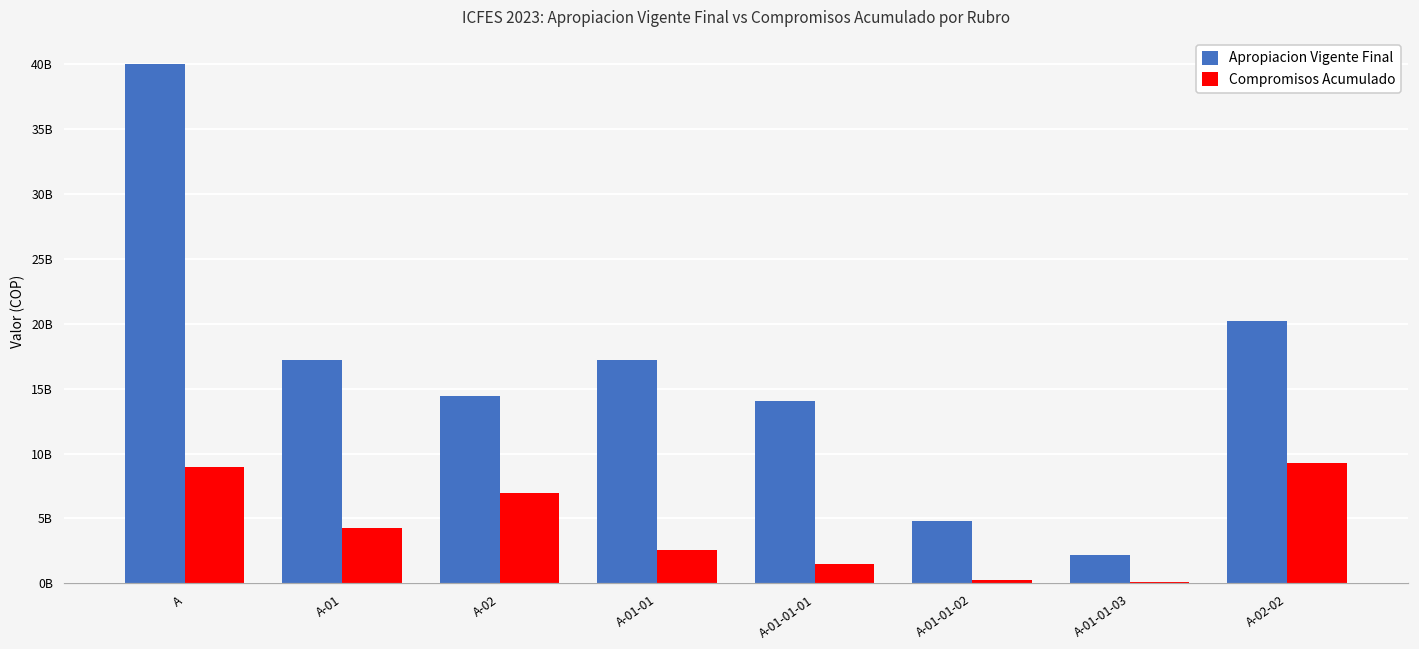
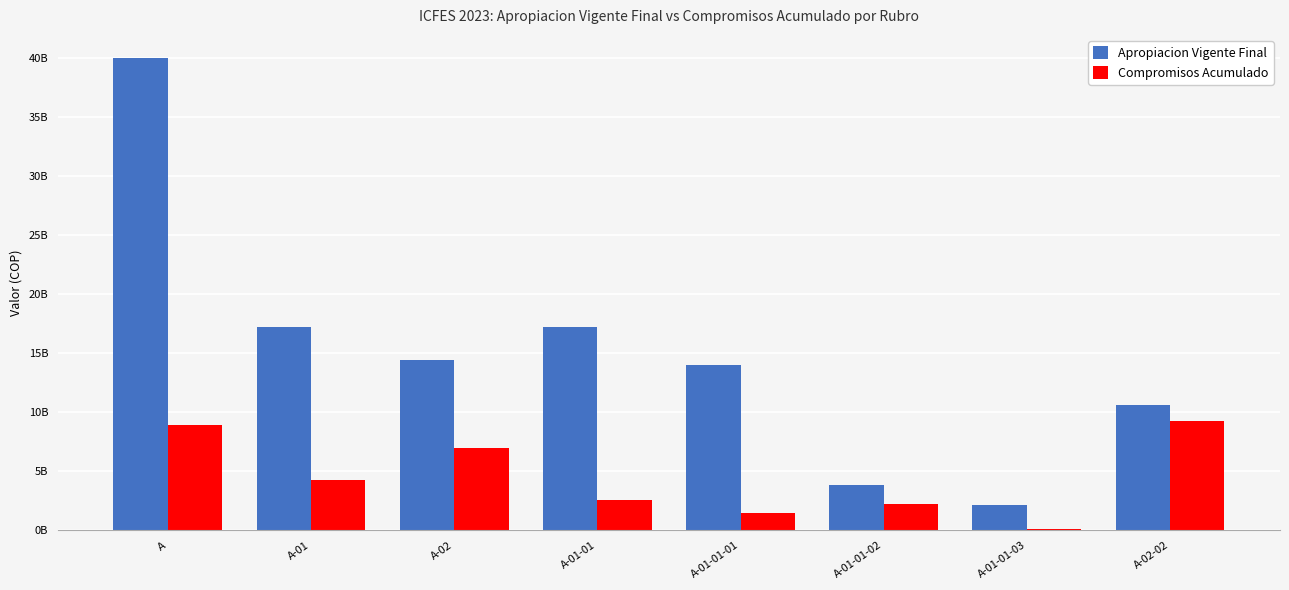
  {
    "Apropiacion Vigente Final": {
      "A": 40000000000,
      "A-01": 17200000000,
      "A-02": 14400000000,
      "A-01-01": 17200000000,
      "A-01-01-01": 14000000000,
-     "A-01-01-02": 4800000000,
+     "A-01-01-02": 3800000000,
      "A-01-01-03": 2200000000,
-     "A-02-02": 20200000000
+     "A-02-02": 10600000000
    },
    "Compromisos Acumulado": {
      "A": 8900000000,
      "A-01": 4300000000,
      "A-02": 7000000000,
      "A-01-01": 2600000000,
      "A-01-01-01": 1500000000,
-     "A-01-01-02": 300000000,
+     "A-01-01-02": 2200000000,
      "A-02-02": 9300000000
    }
  }
